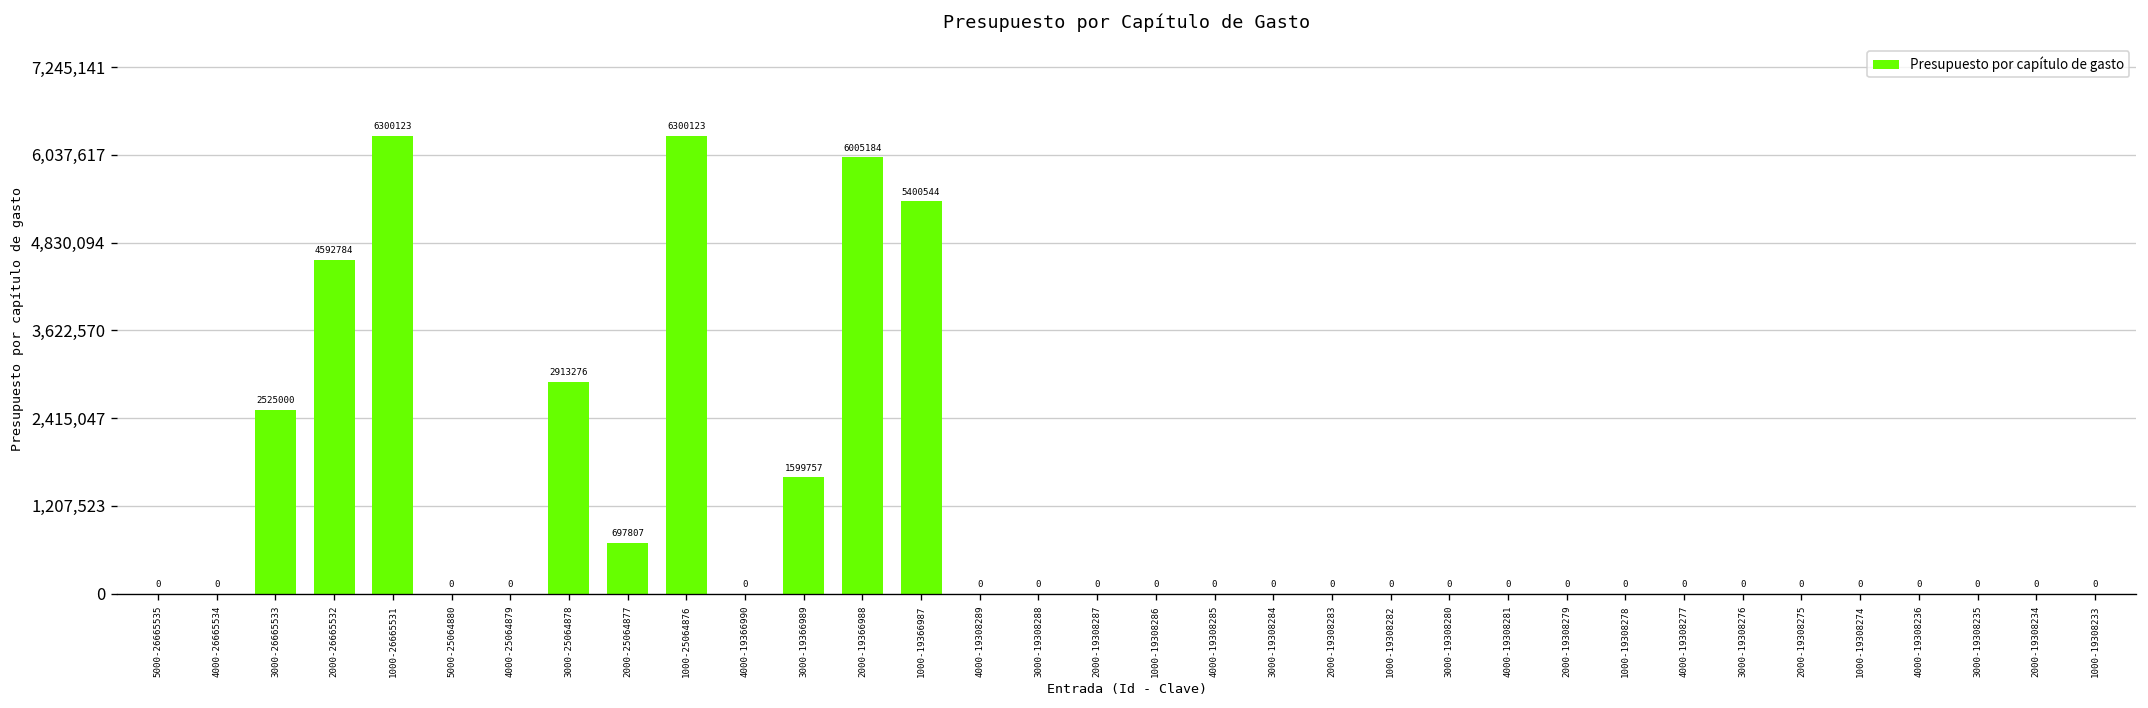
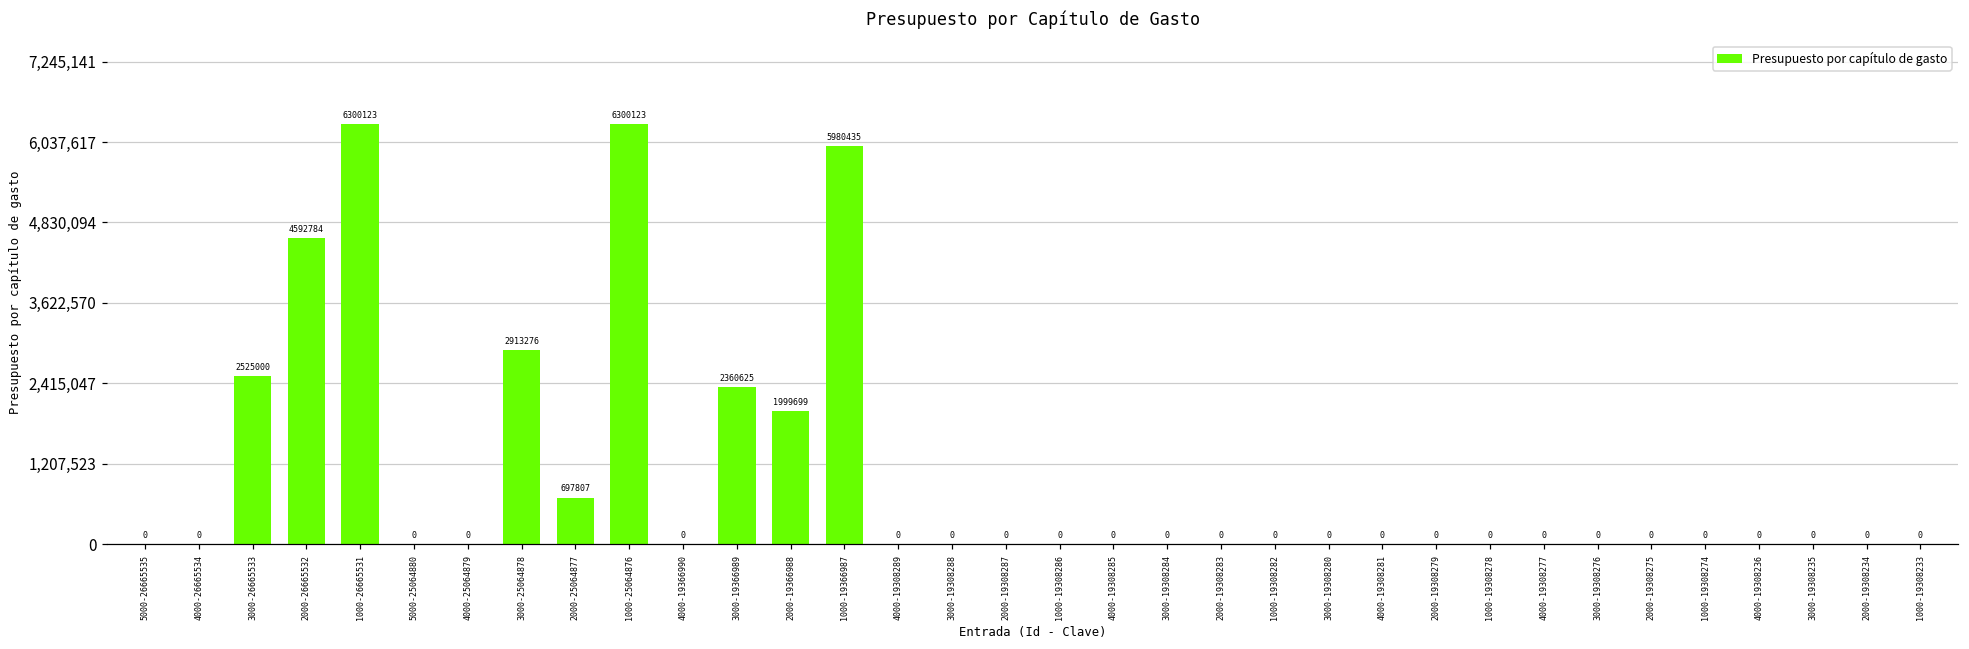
  {
    "5000-26665535": 0,
    "4000-26665534": 0,
    "3000-26665533": 2525000,
    "2000-26665532": 4592784,
    "1000-26665531": 6300123,
    "5000-25064880": 0,
    "4000-25064879": 0,
    "3000-25064878": 2913276,
    "2000-25064877": 697807,
    "1000-25064876": 6300123,
    "4000-19366990": 0,
-   "3000-19366989": 1599757,
-   "2000-19366988": 6005184,
-   "1000-19366987": 5400544,
+   "3000-19366989": 2360625,
+   "2000-19366988": 1999699,
+   "1000-19366987": 5980435,
    "4000-19308289": 0,
    "3000-19308288": 0,
    "2000-19308287": 0,
    "1000-19308286": 0,
    "4000-19308285": 0,
    "3000-19308284": 0,
    "2000-19308283": 0,
    "1000-19308282": 0,
    "3000-19308280": 0,
    "4000-19308281": 0,
    "2000-19308279": 0,
    "1000-19308278": 0,
    "4000-19308277": 0,
    "3000-19308276": 0,
    "2000-19308275": 0,
    "1000-19308274": 0,
    "4000-19308236": 0,
    "3000-19308235": 0,
    "2000-19308234": 0,
    "1000-19308233": 0
  }
